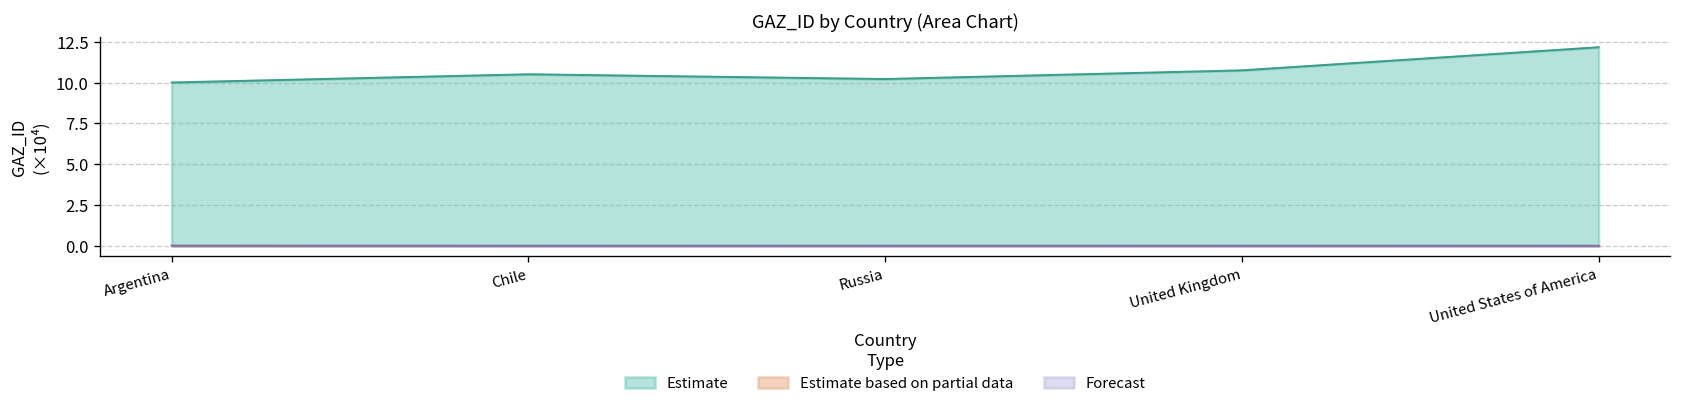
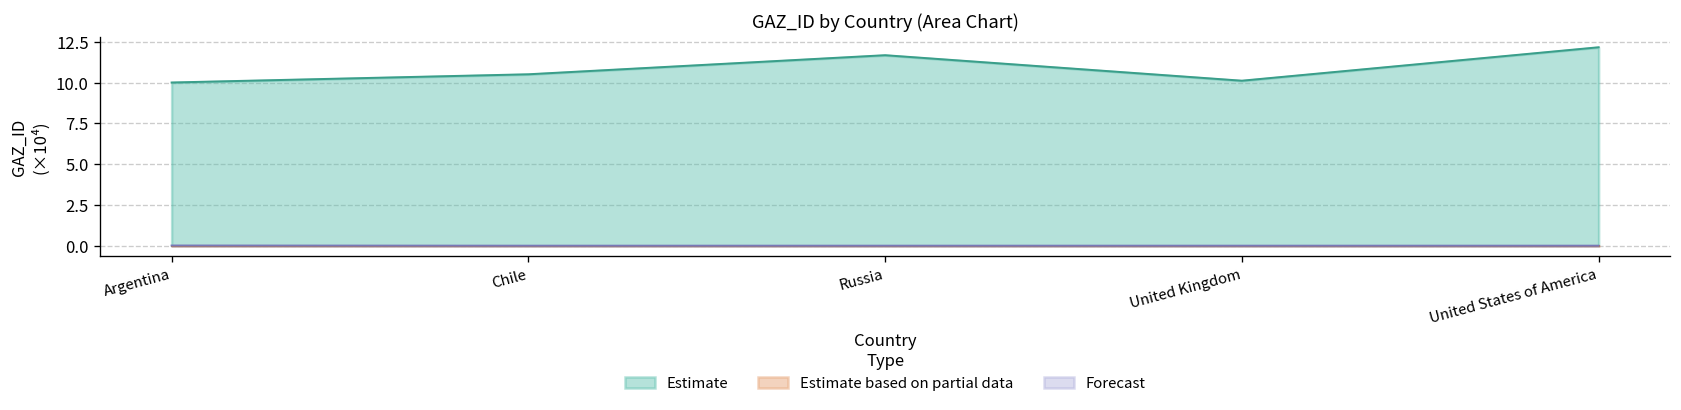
  {
    "Estimate": {
      "Argentina": 10.0,
      "Chile": 10.5,
-     "Russia": 10.2,
-     "United Kingdom": 10.7,
+     "Russia": 11.7,
+     "United Kingdom": 10.1,
      "United States of America": 12.2
    },
    "Forecast": {
      "Argentina": 0.0,
      "Chile": 0.0,
      "Russia": 0.0,
      "United Kingdom": 0.0,
      "United States of America": 0.0
    }
  }
